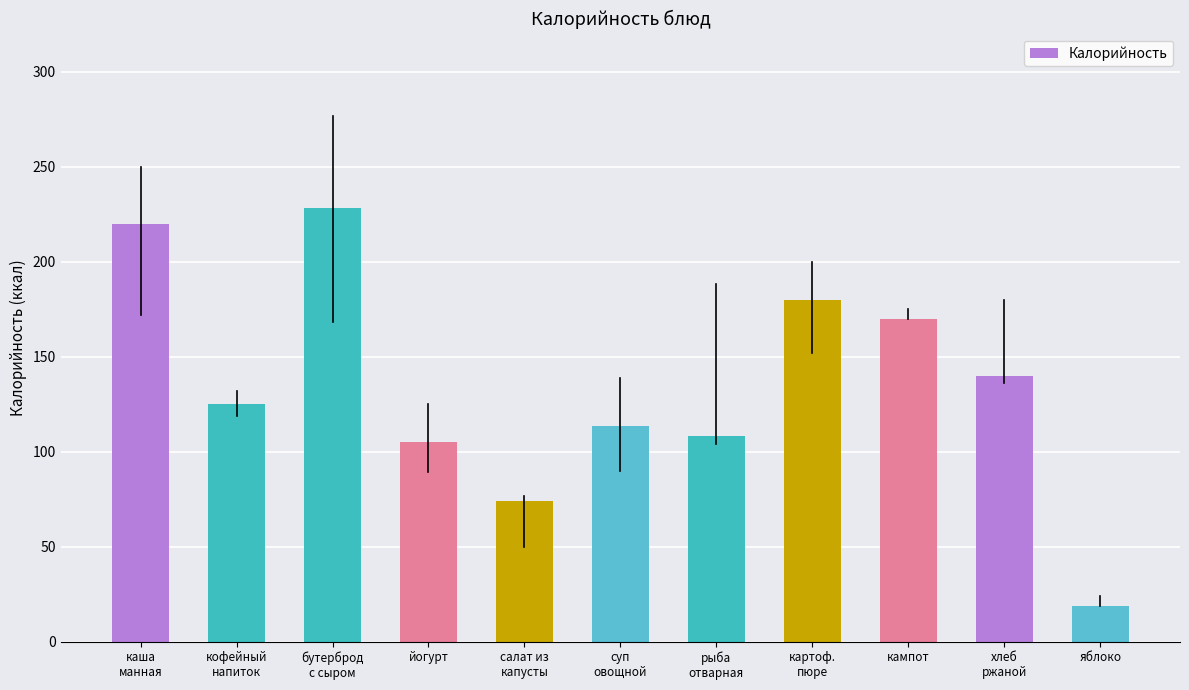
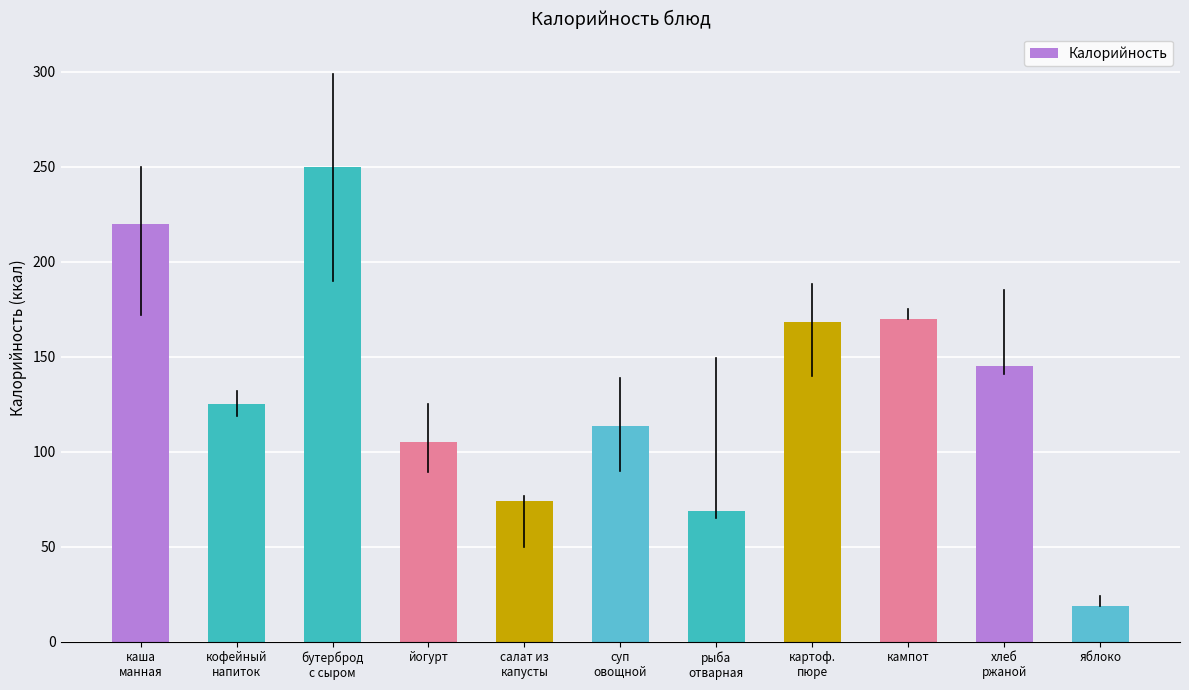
  {
    "Калорийность": {
      "каша манная": 220,
      "кофейный напиток": 125,
-     "бутерброд с сыром": 228,
+     "бутерброд с сыром": 250,
      "йогурт": 105,
      "салат из капусты": 74,
      "суп овощной": 114,
-     "рыба отварная": 108,
-     "картоф. пюре": 180,
+     "рыба отварная": 69,
+     "картоф. пюре": 168,
      "кампот": 170,
-     "хлеб ржаной": 140,
+     "хлеб ржаной": 145,
      "яблоко": 19
    }
  }
